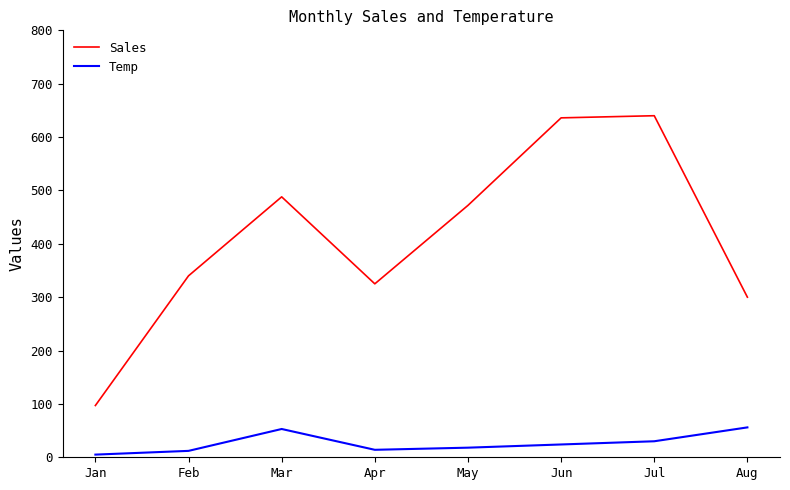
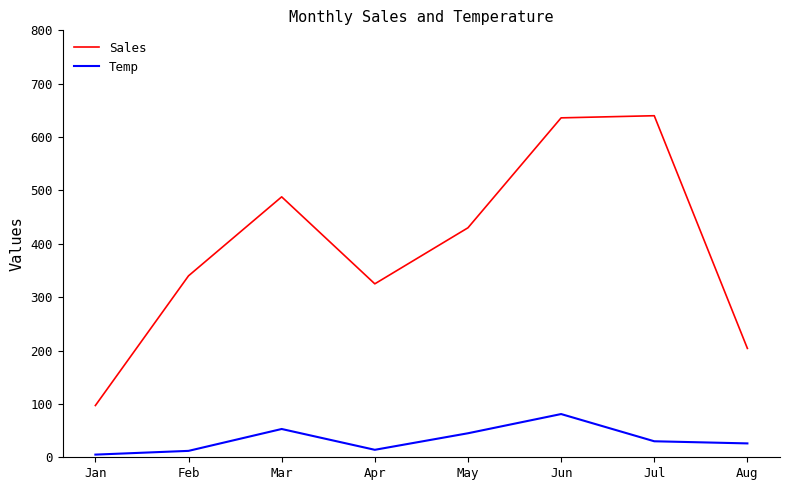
  {
    "Sales": {
      "Jan": 100,
      "Feb": 340,
      "Mar": 490,
      "Apr": 330,
-     "May": 470,
+     "May": 430,
      "Jun": 640,
      "Jul": 640,
-     "Aug": 300
+     "Aug": 200
    },
    "Temp": {
      "Jan": 10,
      "Feb": 10,
      "Mar": 50,
      "Apr": 10,
-     "May": 20,
-     "Jun": 20,
+     "May": 50,
+     "Jun": 80,
      "Jul": 30,
-     "Aug": 60
+     "Aug": 30
    }
  }
